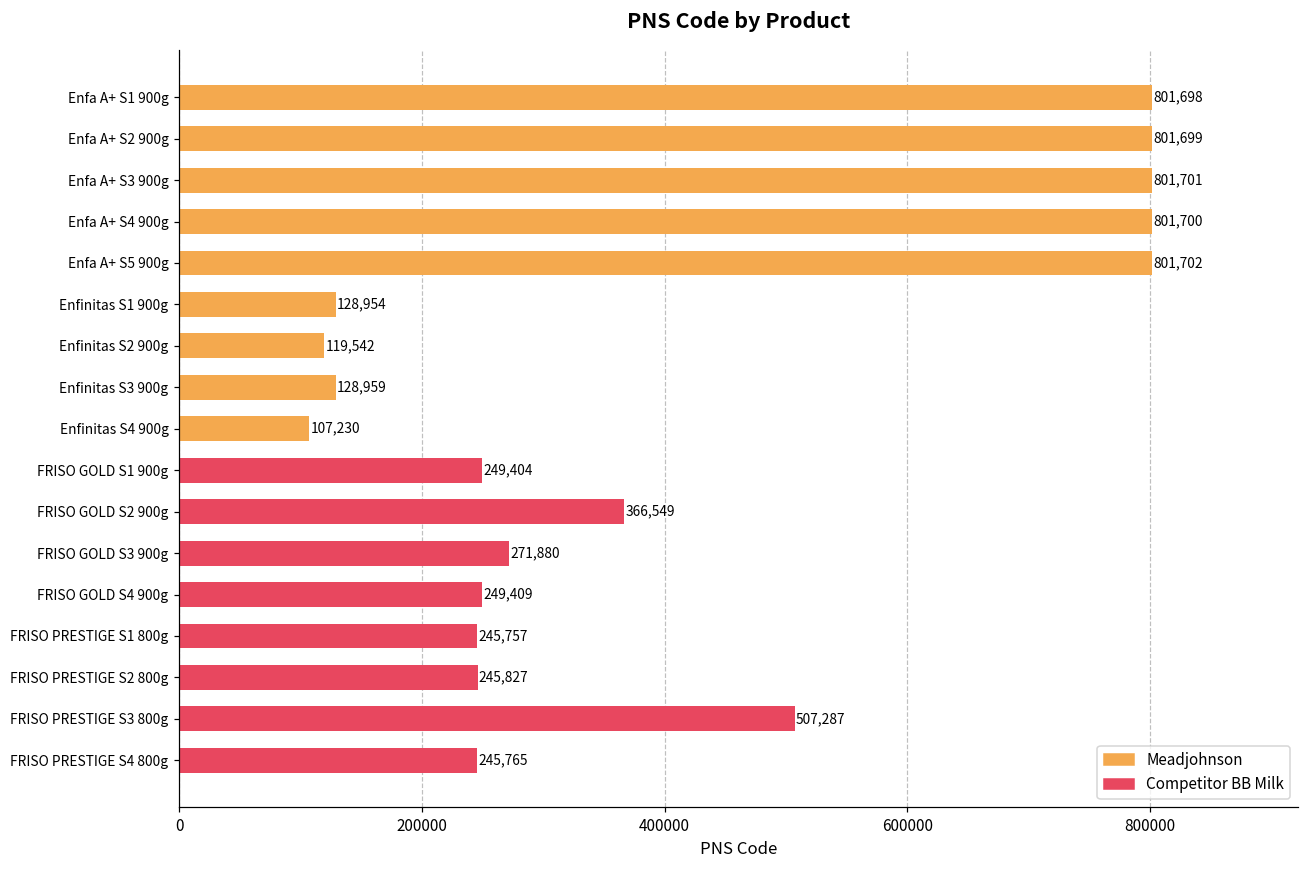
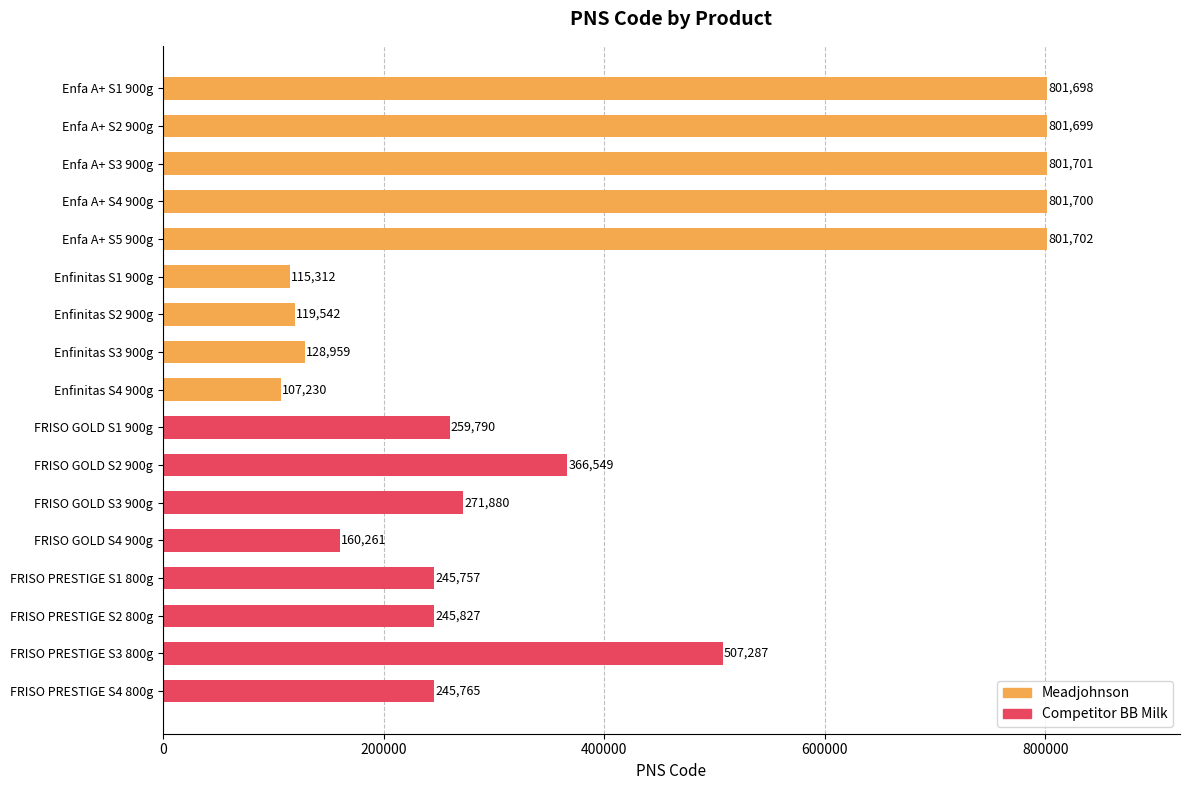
  {
    "Enfa A+ S1 900g": "801,698",
    "Enfa A+ S2 900g": "801,699",
    "Enfa A+ S3 900g": "801,701",
    "Enfa A+ S4 900g": "801,700",
    "Enfa A+ S5 900g": "801,702",
-   "Enfinitas S1 900g": "128,954",
+   "Enfinitas S1 900g": "115,312",
    "Enfinitas S2 900g": "119,542",
    "Enfinitas S3 900g": "128,959",
    "Enfinitas S4 900g": "107,230",
-   "FRISO GOLD S1 900g": "249,404",
+   "FRISO GOLD S1 900g": "259,790",
    "FRISO GOLD S2 900g": "366,549",
    "FRISO GOLD S3 900g": "271,880",
-   "FRISO GOLD S4 900g": "249,409",
+   "FRISO GOLD S4 900g": "160,261",
    "FRISO PRESTIGE S1 800g": "245,757",
    "FRISO PRESTIGE S2 800g": "245,827",
    "FRISO PRESTIGE S3 800g": "507,287",
    "FRISO PRESTIGE S4 800g": "245,765"
  }
